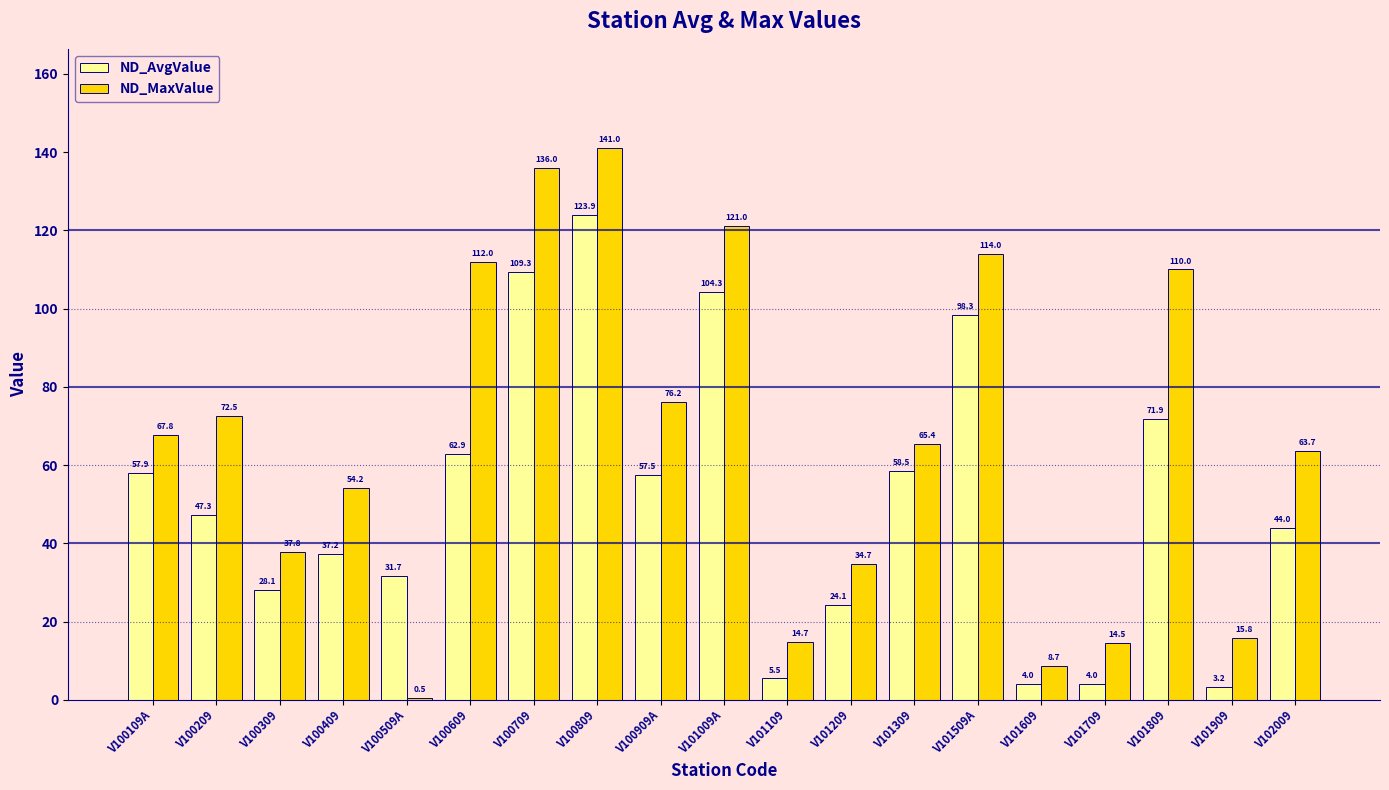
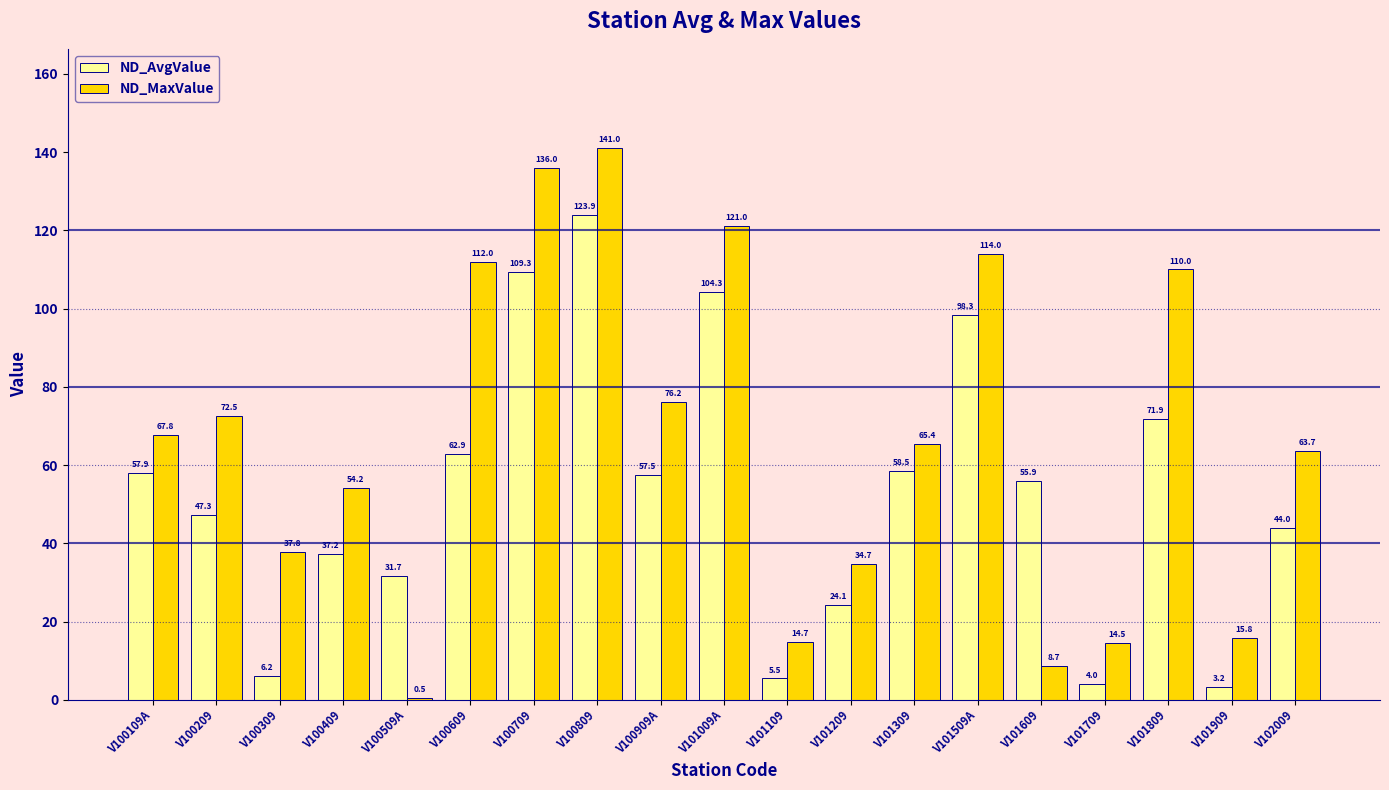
  {
    "ND_AvgValue": {
      "V100109A": 57.9,
      "V100209": 47.3,
-     "V100309": 28.1,
+     "V100309": 6.2,
      "V100409": 37.2,
      "V100509A": 31.7,
      "V100609": 62.9,
      "V100709": 109.3,
      "V100809": 123.9,
      "V100909A": 57.5,
      "V101009A": 104.3,
      "V101109": 5.5,
      "V101209": 24.1,
      "V101309": 58.5,
      "V101509A": 98.3,
-     "V101609": 4.0,
+     "V101609": 55.9,
      "V101709": 4.0,
      "V101809": 71.9,
      "V101909": 3.2,
      "V102009": 44.0
    },
    "ND_MaxValue": {
      "V100109A": 67.8,
      "V100209": 72.5,
      "V100309": 37.8,
      "V100409": 54.2,
      "V100509A": 0.5,
      "V100609": 112.0,
      "V100709": 136.0,
      "V100809": 141.0,
      "V100909A": 76.2,
      "V101009A": 121.0,
      "V101109": 14.7,
      "V101209": 34.7,
      "V101309": 65.4,
      "V101509A": 114.0,
      "V101609": 8.7,
      "V101709": 14.5,
      "V101809": 110.0,
      "V101909": 15.8,
      "V102009": 63.7
    }
  }
